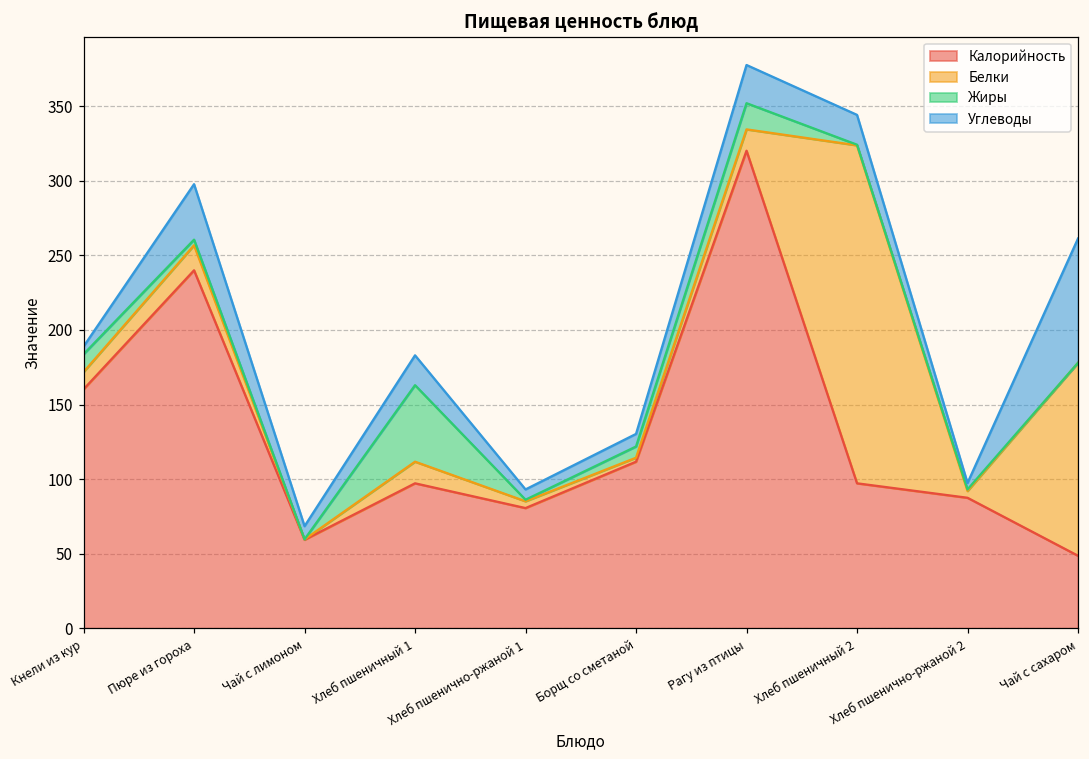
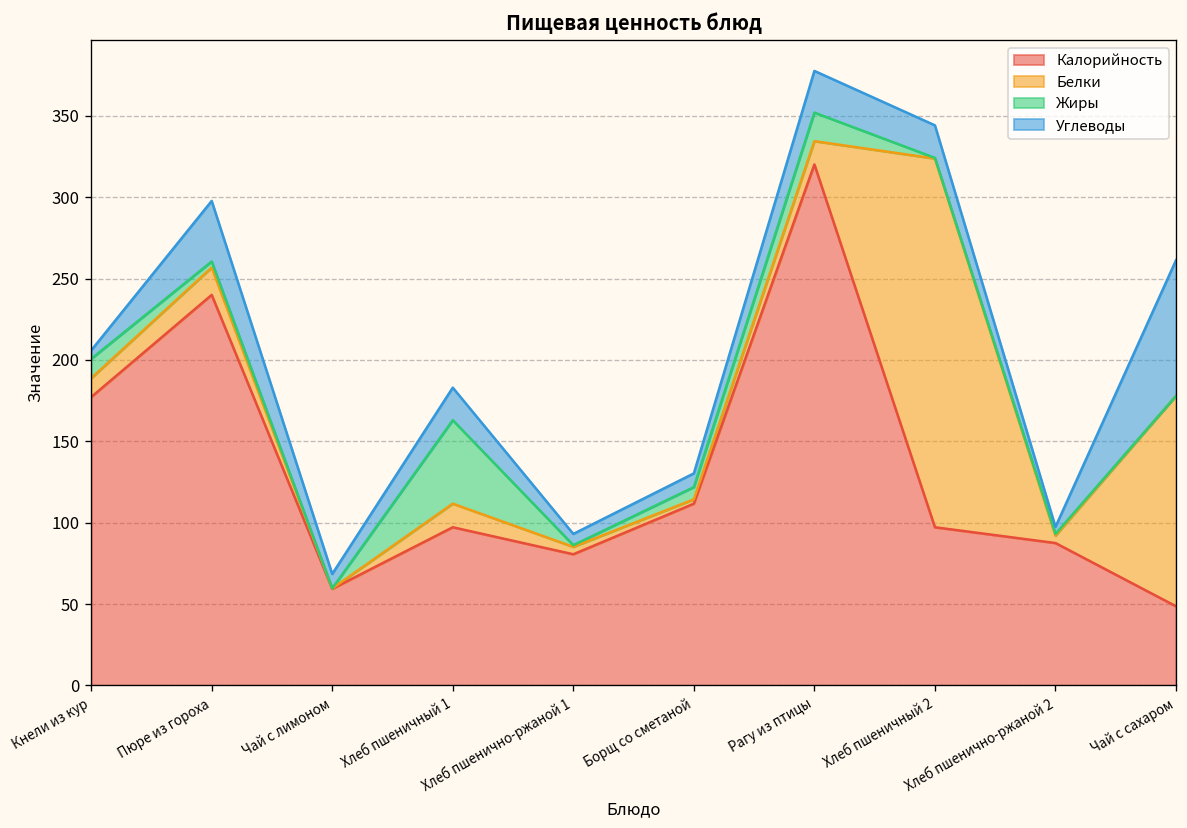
  {
    "Калорийность": {
-     "Кнели из кур": 160,
+     "Кнели из кур": 177,
      "Пюре из гороха": 240,
      "Хлеб пшеничный 1": 97,
      "Хлеб пшенично-ржаной 1": 81,
      "Борщ со сметаной": 112,
      "Рагу из птицы": 320,
      "Хлеб пшеничный 2": 97,
      "Хлеб пшенично-ржаной 2": 88,
      "Чай с сахаром": 49
    },
    "Белки": {
      "Кнели из кур": 12,
      "Пюре из гороха": 17,
      "Хлеб пшеничный 1": 15,
      "Борщ со сметаной": 3,
      "Рагу из птицы": 14
    },
    "Жиры": {
      "Кнели из кур": 12,
      "Пюре из гороха": 4,
      "Хлеб пшеничный 1": 51,
      "Борщ со сметаной": 8,
      "Рагу из птицы": 18
    },
    "Углеводы": {
      "Кнели из кур": 5,
      "Пюре из гороха": 37,
      "Чай с лимоном": 9,
      "Хлеб пшеничный 1": 20,
      "Хлеб пшенично-ржаной 1": 7,
      "Борщ со сметаной": 8,
      "Рагу из птицы": 26,
      "Хлеб пшеничный 2": 20,
      "Хлеб пшенично-ржаной 2": 4,
      "Чай с сахаром": 83
    }
  }
